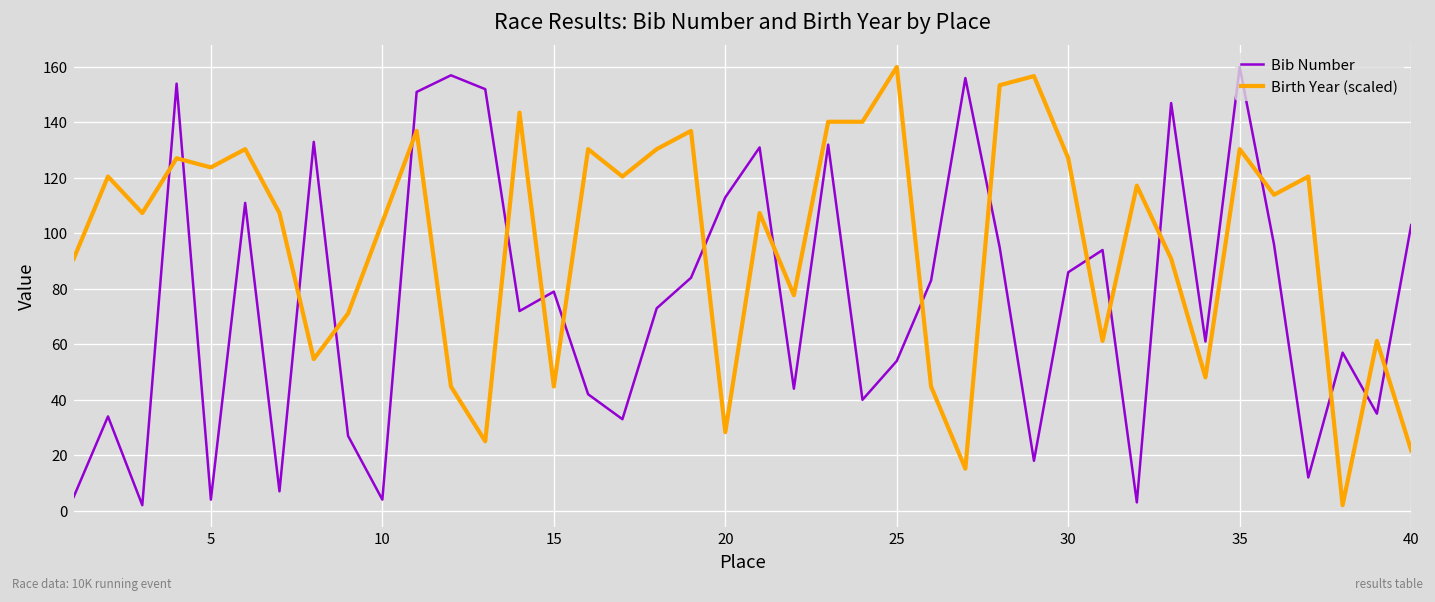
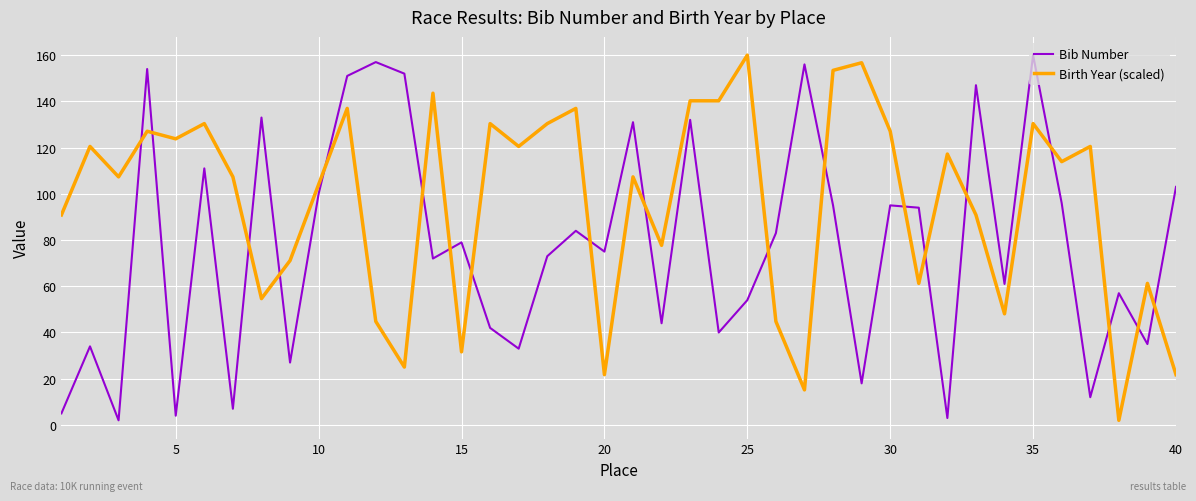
  {
    "Bib Number": {
      "5": 4,
-     "10": 4,
+     "10": 100,
      "15": 79,
-     "20": 113,
+     "20": 75,
      "25": 54,
-     "30": 86,
+     "30": 95,
      "40": 103
    },
    "Birth Year (scaled)": {
      "5": 124,
      "10": 104,
-     "15": 45,
-     "20": 28,
+     "15": 32,
+     "20": 22,
      "25": 160,
      "30": 127,
      "35": 130,
      "40": 22
    }
  }
